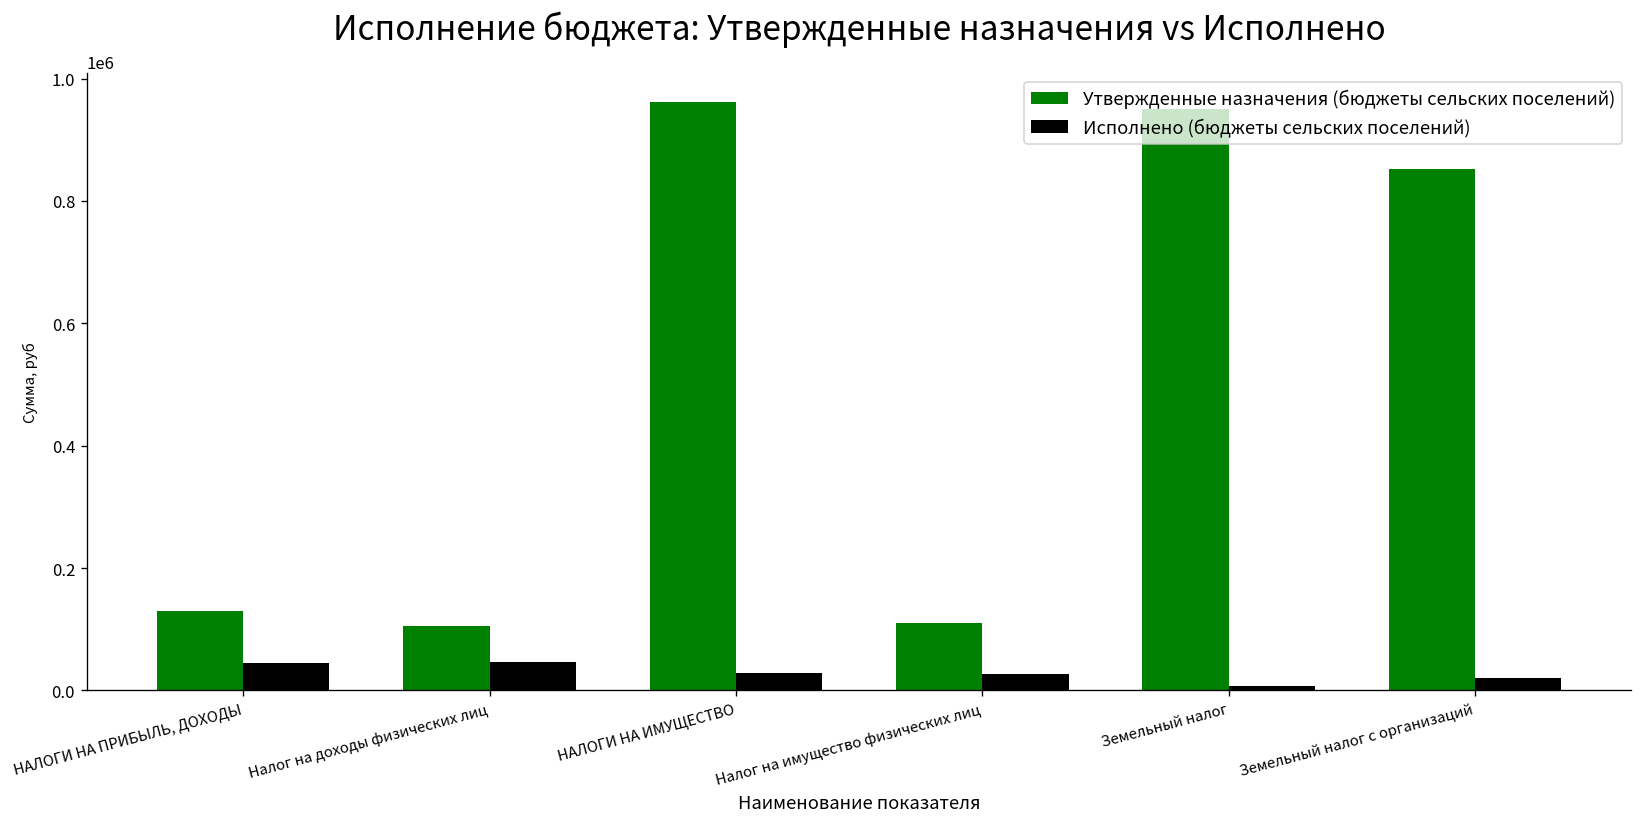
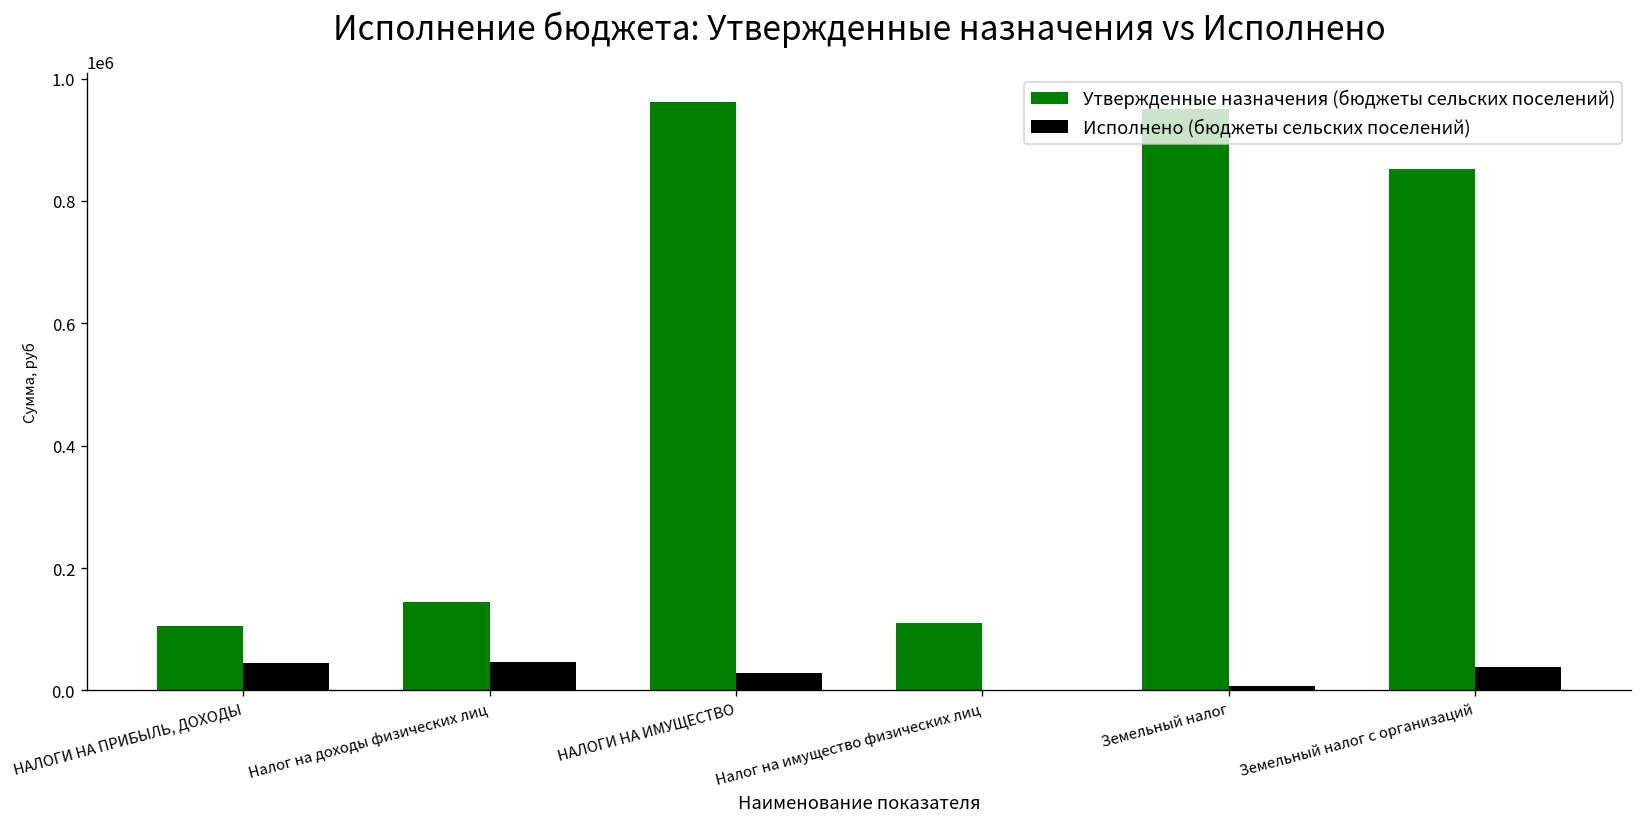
  {
    "Утвержденные назначения (бюджеты сельских поселений)": {
-     "НАЛОГИ НА ПРИБЫЛЬ, ДОХОДЫ": 130000,
-     "Налог на доходы физических лиц": 110000,
+     "НАЛОГИ НА ПРИБЫЛЬ, ДОХОДЫ": 110000,
+     "Налог на доходы физических лиц": 140000,
      "НАЛОГИ НА ИМУЩЕСТВО": 960000,
      "Налог на имущество физических лиц": 110000,
      "Земельный налог с организаций": 850000
    },
    "Исполнено (бюджеты сельских поселений)": {
      "НАЛОГИ НА ПРИБЫЛЬ, ДОХОДЫ": 40000,
      "Налог на доходы физических лиц": 50000,
      "НАЛОГИ НА ИМУЩЕСТВО": 30000,
-     "Налог на имущество физических лиц": 30000,
+     "Налог на имущество физических лиц": 0,
      "Земельный налог": 10000,
-     "Земельный налог с организаций": 20000
+     "Земельный налог с организаций": 40000
    }
  }
